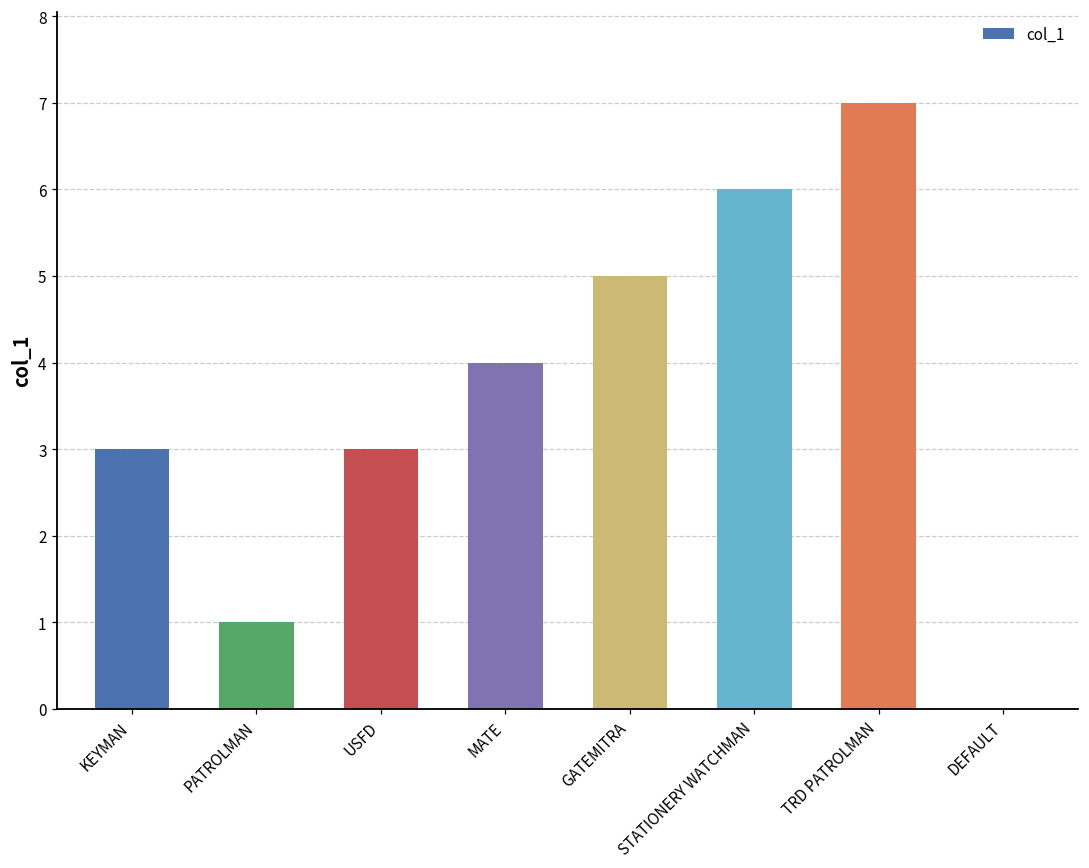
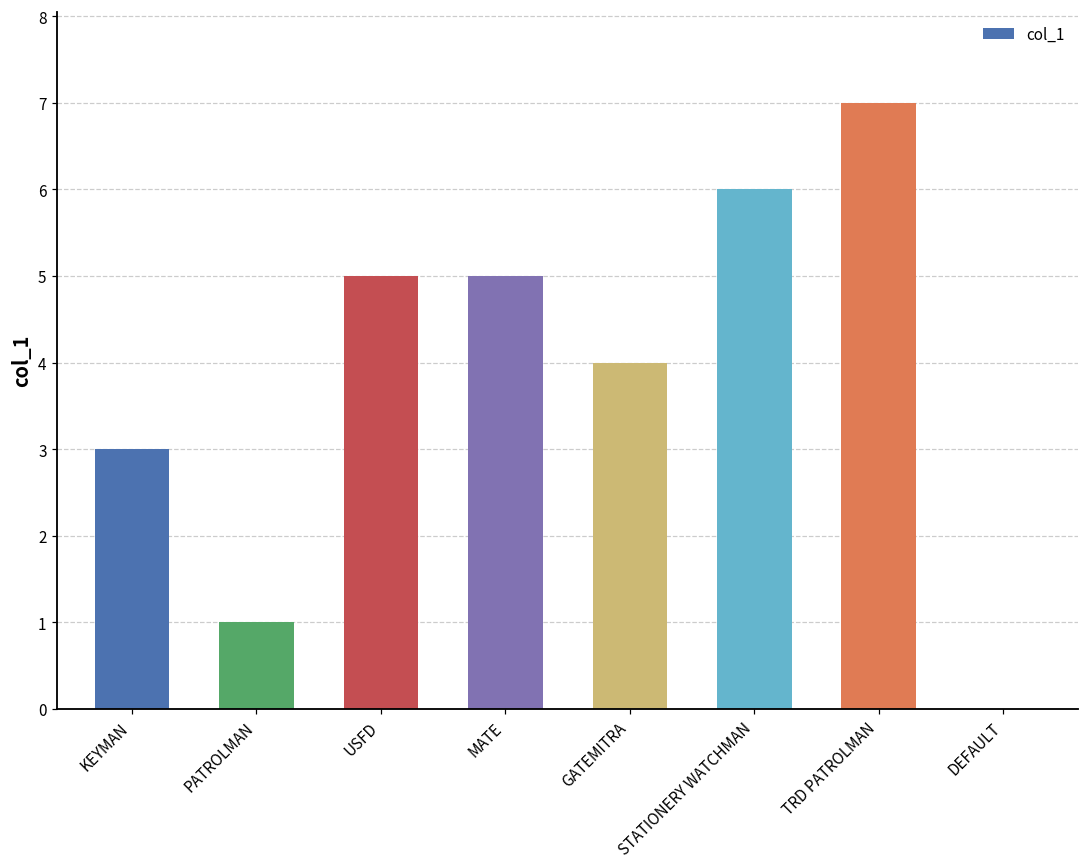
  {
    "KEYMAN": 3,
    "PATROLMAN": 1,
-   "USFD": 3,
-   "MATE": 4,
-   "GATEMITRA": 5,
+   "USFD": 5,
+   "MATE": 5,
+   "GATEMITRA": 4,
    "STATIONERY WATCHMAN": 6,
    "TRD PATROLMAN": 7,
    "DEFAULT": 0
  }
